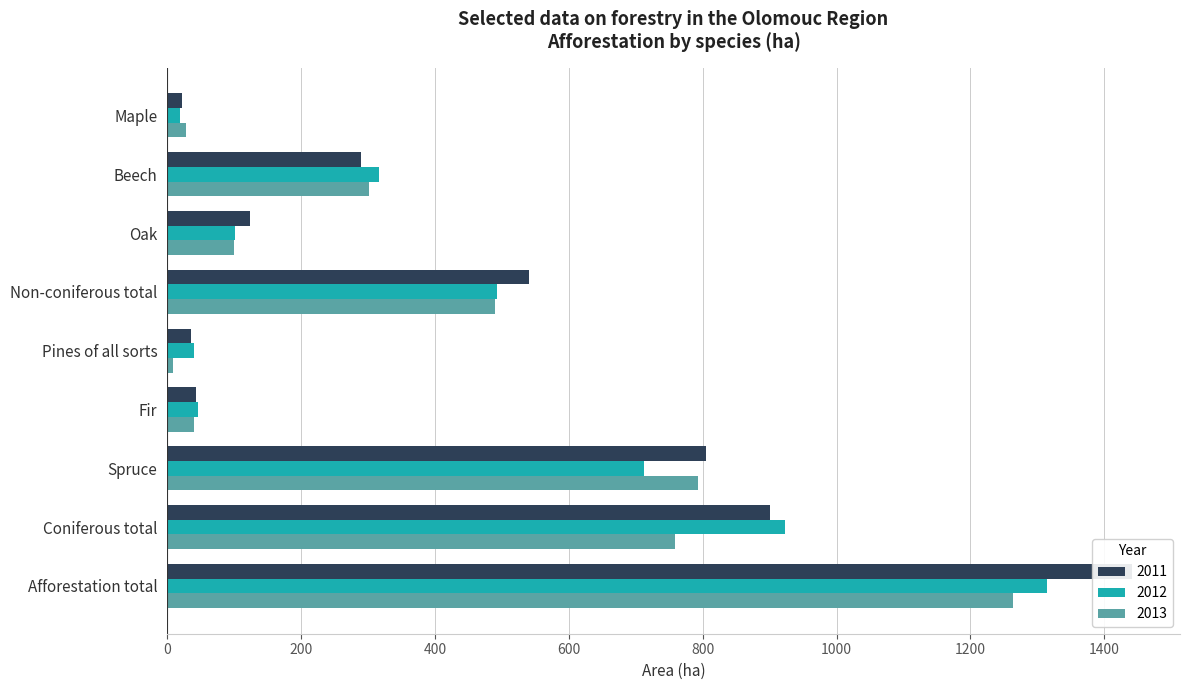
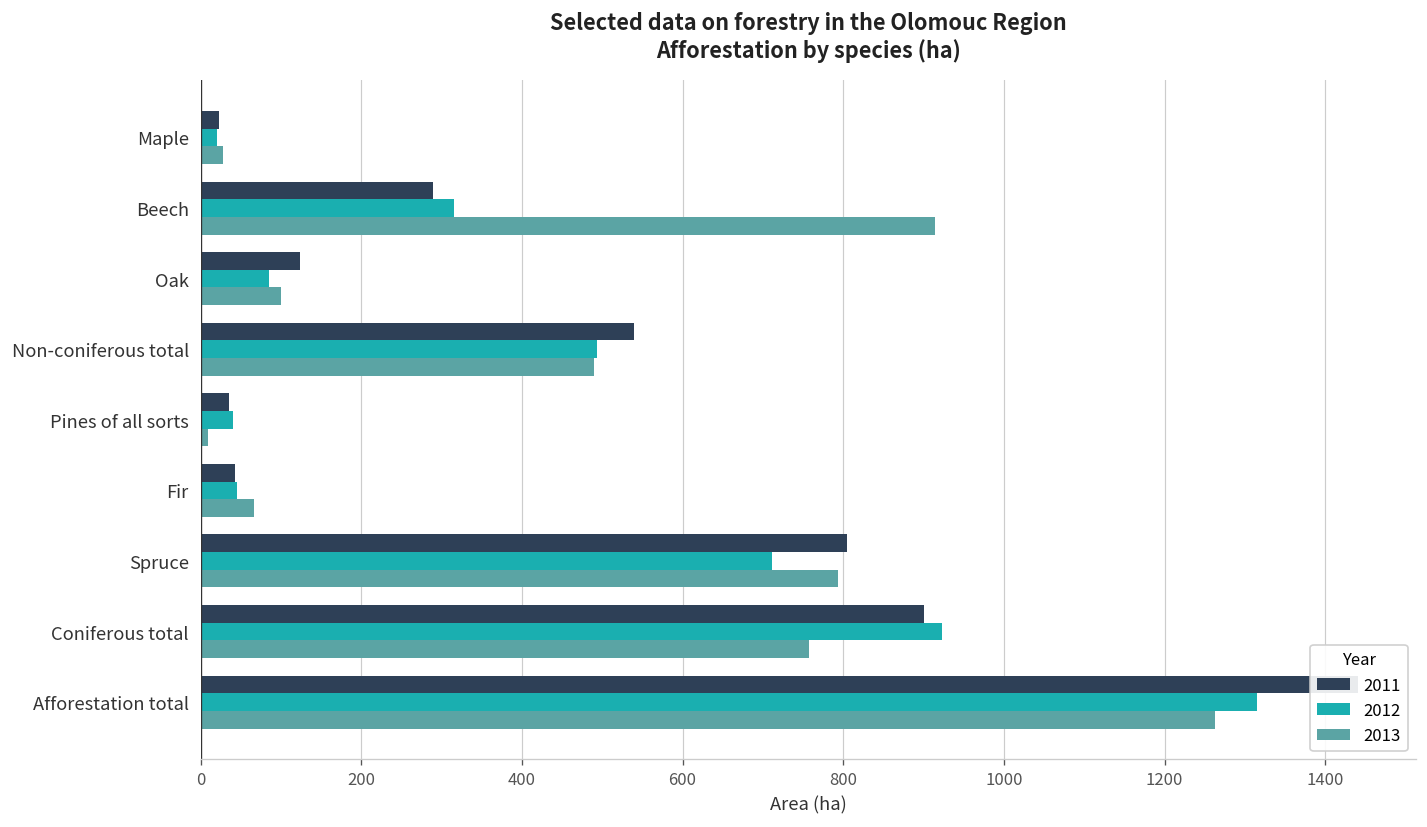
  {
    "2011": {
      "Maple": 20,
      "Beech": 290,
      "Oak": 120,
      "Non-coniferous total": 540,
      "Pines of all sorts": 40,
      "Fir": 40,
      "Spruce": 810,
      "Coniferous total": 900
    },
    "2012": {
      "Maple": 20,
      "Beech": 320,
-     "Oak": 100,
+     "Oak": 90,
      "Non-coniferous total": 490,
      "Pines of all sorts": 40,
      "Fir": 50,
      "Spruce": 710,
      "Coniferous total": 920,
      "Afforestation total": 1320
    },
    "2013": {
      "Maple": 30,
-     "Beech": 300,
+     "Beech": 910,
      "Oak": 100,
      "Non-coniferous total": 490,
      "Pines of all sorts": 10,
-     "Fir": 40,
+     "Fir": 70,
      "Spruce": 790,
      "Coniferous total": 760,
      "Afforestation total": 1260
    }
  }
